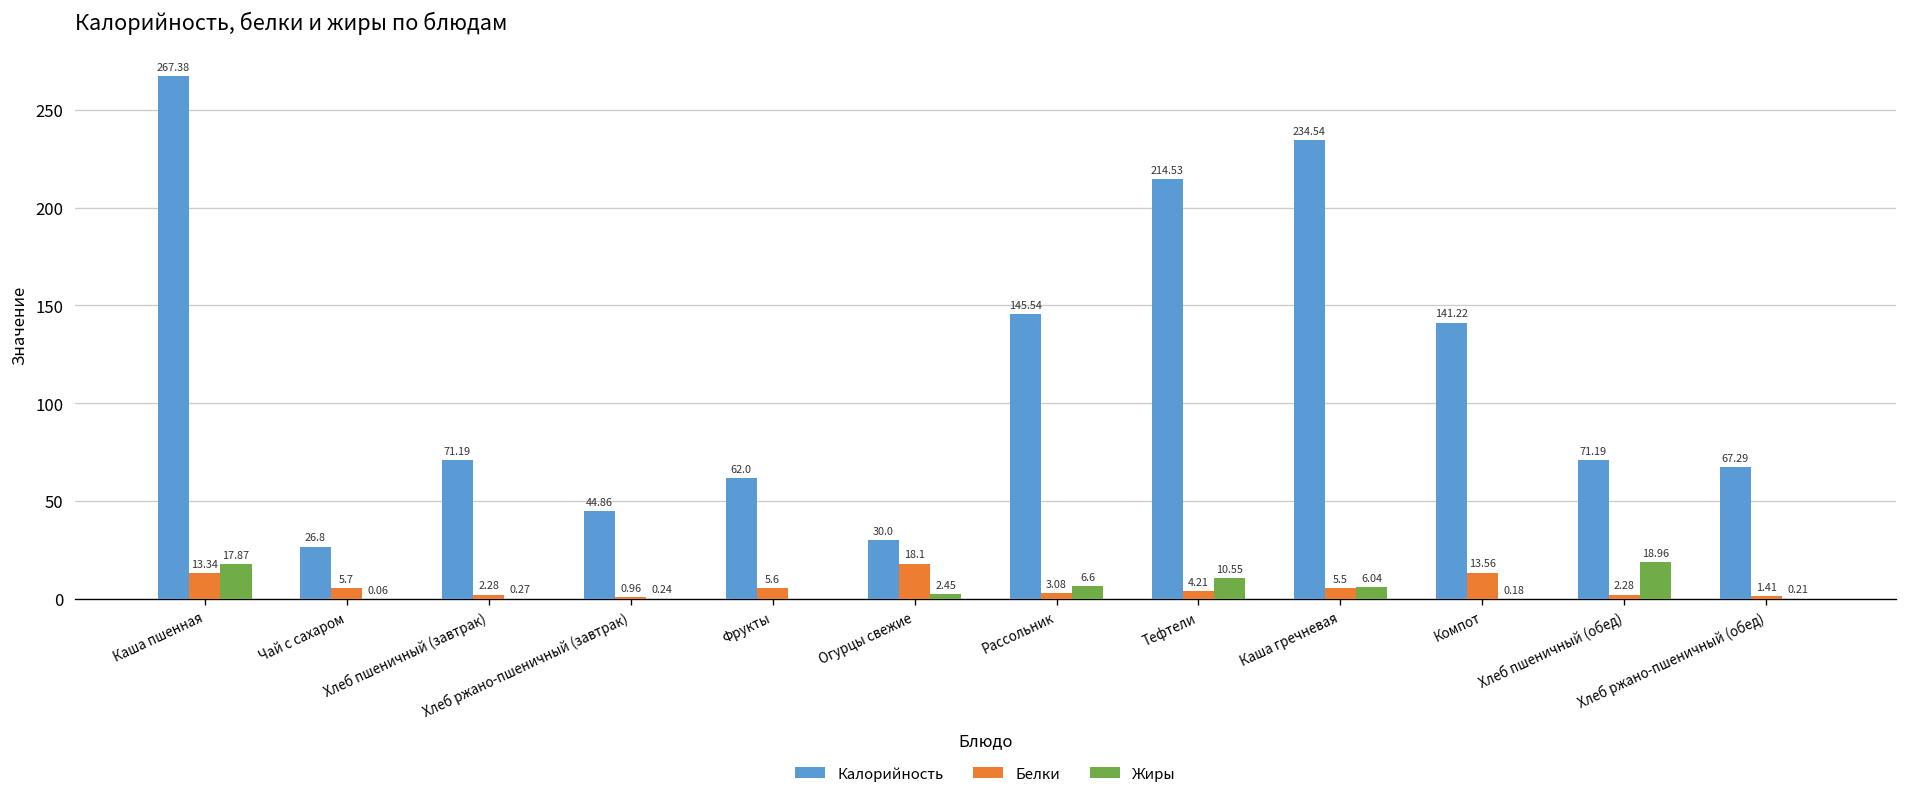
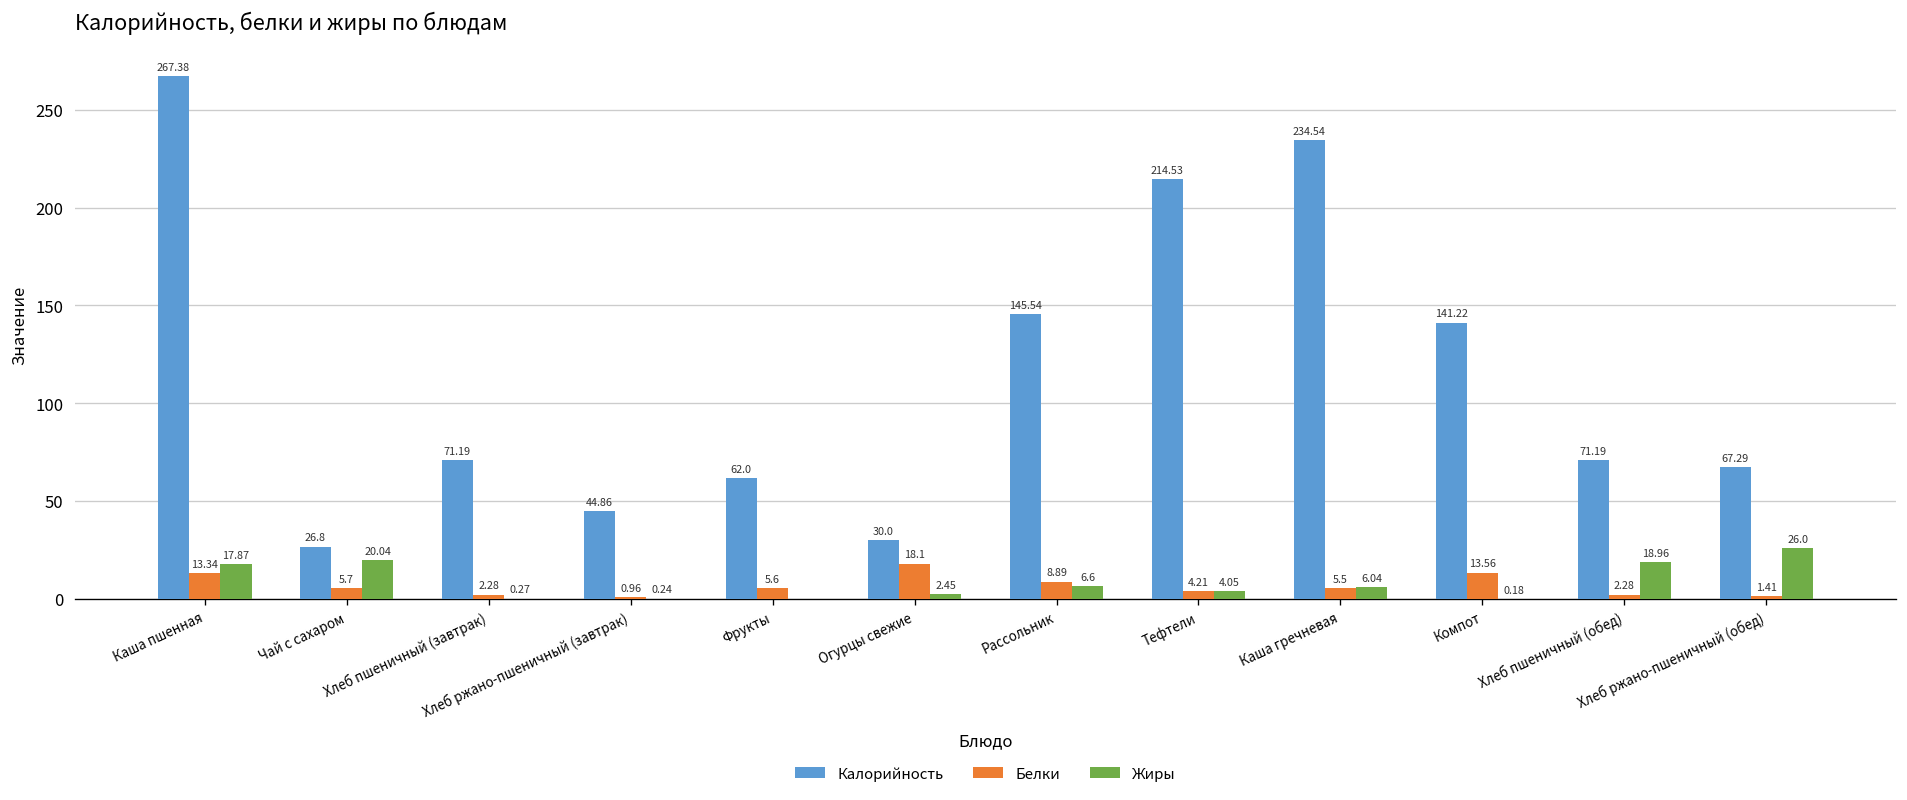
  {
    "Калорийность": {
      "Каша пшенная": 267.38,
      "Чай с сахаром": 26.8,
      "Хлеб пшеничный (завтрак)": 71.19,
      "Хлеб ржано-пшеничный (завтрак)": 44.86,
      "Фрукты": 62.0,
      "Огурцы свежие": 30.0,
      "Рассольник": 145.54,
      "Тефтели": 214.53,
      "Каша гречневая": 234.54,
      "Компот": 141.22,
      "Хлеб пшеничный (обед)": 71.19,
      "Хлеб ржано-пшеничный (обед)": 67.29
    },
    "Белки": {
      "Каша пшенная": 13.34,
      "Чай с сахаром": 5.7,
      "Хлеб пшеничный (завтрак)": 2.28,
      "Хлеб ржано-пшеничный (завтрак)": 0.96,
      "Фрукты": 5.6,
      "Огурцы свежие": 18.1,
-     "Рассольник": 3.08,
+     "Рассольник": 8.89,
      "Тефтели": 4.21,
      "Каша гречневая": 5.5,
      "Компот": 13.56,
      "Хлеб пшеничный (обед)": 2.28,
      "Хлеб ржано-пшеничный (обед)": 1.41
    },
    "Жиры": {
      "Каша пшенная": 17.87,
-     "Чай с сахаром": 0.06,
+     "Чай с сахаром": 20.04,
      "Хлеб пшеничный (завтрак)": 0.27,
      "Хлеб ржано-пшеничный (завтрак)": 0.24,
      "Огурцы свежие": 2.45,
      "Рассольник": 6.6,
-     "Тефтели": 10.55,
+     "Тефтели": 4.05,
      "Каша гречневая": 6.04,
      "Компот": 0.18,
      "Хлеб пшеничный (обед)": 18.96,
-     "Хлеб ржано-пшеничный (обед)": 0.21
+     "Хлеб ржано-пшеничный (обед)": 26.0
    }
  }
